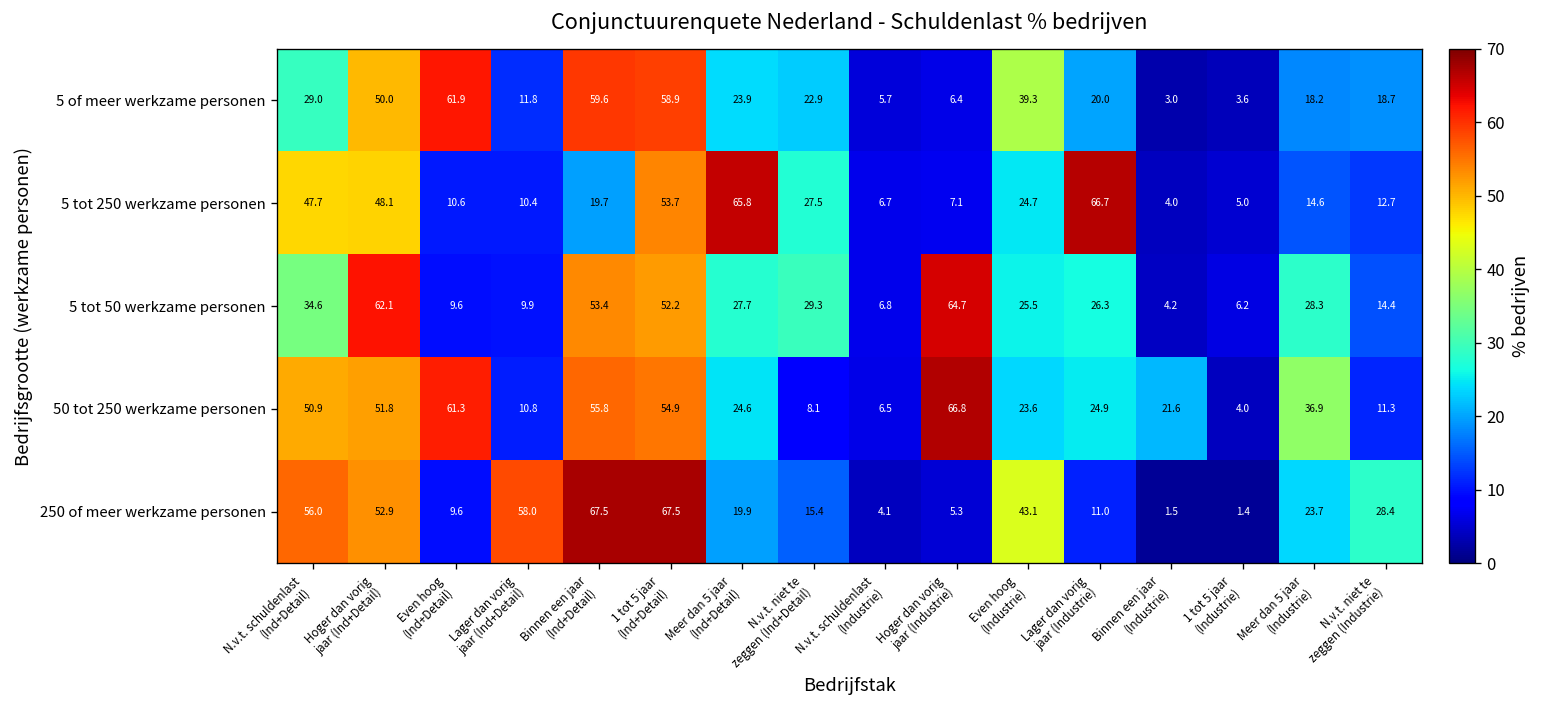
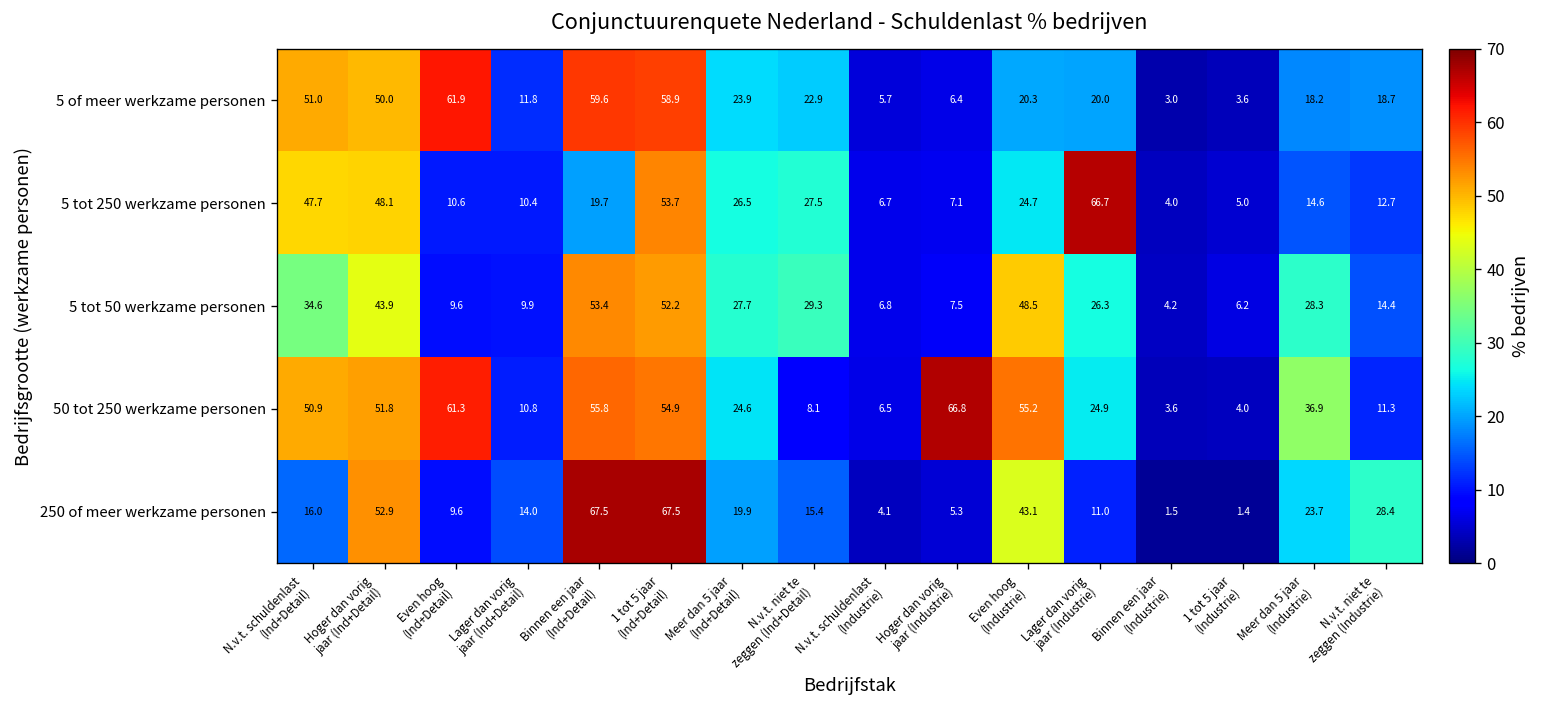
  {
    "5 of meer werkzame personen": {
-     "N.v.t. schuldenlast (Ind+Detail)": 29.0,
+     "N.v.t. schuldenlast (Ind+Detail)": 51.0,
      "Hoger dan vorig jaar (Ind+Detail)": 50.0,
      "Even hoog (Ind+Detail)": 61.9,
      "Lager dan vorig jaar (Ind+Detail)": 11.8,
      "Binnen een jaar (Ind+Detail)": 59.6,
      "1 tot 5 jaar (Ind+Detail)": 58.9,
      "Meer dan 5 jaar (Ind+Detail)": 23.9,
      "N.v.t. niet te zeggen (Ind+Detail)": 22.9,
      "N.v.t. schuldenlast (Industrie)": 5.7,
      "Hoger dan vorig jaar (Industrie)": 6.4,
-     "Even hoog (Industrie)": 39.3,
+     "Even hoog (Industrie)": 20.3,
      "Lager dan vorig jaar (Industrie)": 20.0,
      "Binnen een jaar (Industrie)": 3.0,
      "1 tot 5 jaar (Industrie)": 3.6,
      "Meer dan 5 jaar (Industrie)": 18.2,
      "N.v.t. niet te zeggen (Industrie)": 18.7
    },
    "5 tot 250 werkzame personen": {
      "N.v.t. schuldenlast (Ind+Detail)": 47.7,
      "Hoger dan vorig jaar (Ind+Detail)": 48.1,
      "Even hoog (Ind+Detail)": 10.6,
      "Lager dan vorig jaar (Ind+Detail)": 10.4,
      "Binnen een jaar (Ind+Detail)": 19.7,
      "1 tot 5 jaar (Ind+Detail)": 53.7,
-     "Meer dan 5 jaar (Ind+Detail)": 65.8,
+     "Meer dan 5 jaar (Ind+Detail)": 26.5,
      "N.v.t. niet te zeggen (Ind+Detail)": 27.5,
      "N.v.t. schuldenlast (Industrie)": 6.7,
      "Hoger dan vorig jaar (Industrie)": 7.1,
      "Even hoog (Industrie)": 24.7,
      "Lager dan vorig jaar (Industrie)": 66.7,
      "Binnen een jaar (Industrie)": 4.0,
      "1 tot 5 jaar (Industrie)": 5.0,
      "Meer dan 5 jaar (Industrie)": 14.6,
      "N.v.t. niet te zeggen (Industrie)": 12.7
    },
    "5 tot 50 werkzame personen": {
      "N.v.t. schuldenlast (Ind+Detail)": 34.6,
-     "Hoger dan vorig jaar (Ind+Detail)": 62.1,
+     "Hoger dan vorig jaar (Ind+Detail)": 43.9,
      "Even hoog (Ind+Detail)": 9.6,
      "Lager dan vorig jaar (Ind+Detail)": 9.9,
      "Binnen een jaar (Ind+Detail)": 53.4,
      "1 tot 5 jaar (Ind+Detail)": 52.2,
      "Meer dan 5 jaar (Ind+Detail)": 27.7,
      "N.v.t. niet te zeggen (Ind+Detail)": 29.3,
      "N.v.t. schuldenlast (Industrie)": 6.8,
-     "Hoger dan vorig jaar (Industrie)": 64.7,
-     "Even hoog (Industrie)": 25.5,
+     "Hoger dan vorig jaar (Industrie)": 7.5,
+     "Even hoog (Industrie)": 48.5,
      "Lager dan vorig jaar (Industrie)": 26.3,
      "Binnen een jaar (Industrie)": 4.2,
      "1 tot 5 jaar (Industrie)": 6.2,
      "Meer dan 5 jaar (Industrie)": 28.3,
      "N.v.t. niet te zeggen (Industrie)": 14.4
    },
    "50 tot 250 werkzame personen": {
      "N.v.t. schuldenlast (Ind+Detail)": 50.9,
      "Hoger dan vorig jaar (Ind+Detail)": 51.8,
      "Even hoog (Ind+Detail)": 61.3,
      "Lager dan vorig jaar (Ind+Detail)": 10.8,
      "Binnen een jaar (Ind+Detail)": 55.8,
      "1 tot 5 jaar (Ind+Detail)": 54.9,
      "Meer dan 5 jaar (Ind+Detail)": 24.6,
      "N.v.t. niet te zeggen (Ind+Detail)": 8.1,
      "N.v.t. schuldenlast (Industrie)": 6.5,
      "Hoger dan vorig jaar (Industrie)": 66.8,
-     "Even hoog (Industrie)": 23.6,
+     "Even hoog (Industrie)": 55.2,
      "Lager dan vorig jaar (Industrie)": 24.9,
-     "Binnen een jaar (Industrie)": 21.6,
+     "Binnen een jaar (Industrie)": 3.6,
      "1 tot 5 jaar (Industrie)": 4.0,
      "Meer dan 5 jaar (Industrie)": 36.9,
      "N.v.t. niet te zeggen (Industrie)": 11.3
    },
    "250 of meer werkzame personen": {
-     "N.v.t. schuldenlast (Ind+Detail)": 56.0,
+     "N.v.t. schuldenlast (Ind+Detail)": 16.0,
      "Hoger dan vorig jaar (Ind+Detail)": 52.9,
      "Even hoog (Ind+Detail)": 9.6,
-     "Lager dan vorig jaar (Ind+Detail)": 58.0,
+     "Lager dan vorig jaar (Ind+Detail)": 14.0,
      "Binnen een jaar (Ind+Detail)": 67.5,
      "1 tot 5 jaar (Ind+Detail)": 67.5,
      "Meer dan 5 jaar (Ind+Detail)": 19.9,
      "N.v.t. niet te zeggen (Ind+Detail)": 15.4,
      "N.v.t. schuldenlast (Industrie)": 4.1,
      "Hoger dan vorig jaar (Industrie)": 5.3,
      "Even hoog (Industrie)": 43.1,
      "Lager dan vorig jaar (Industrie)": 11.0,
      "Binnen een jaar (Industrie)": 1.5,
      "1 tot 5 jaar (Industrie)": 1.4,
      "Meer dan 5 jaar (Industrie)": 23.7,
      "N.v.t. niet te zeggen (Industrie)": 28.4
    }
  }
